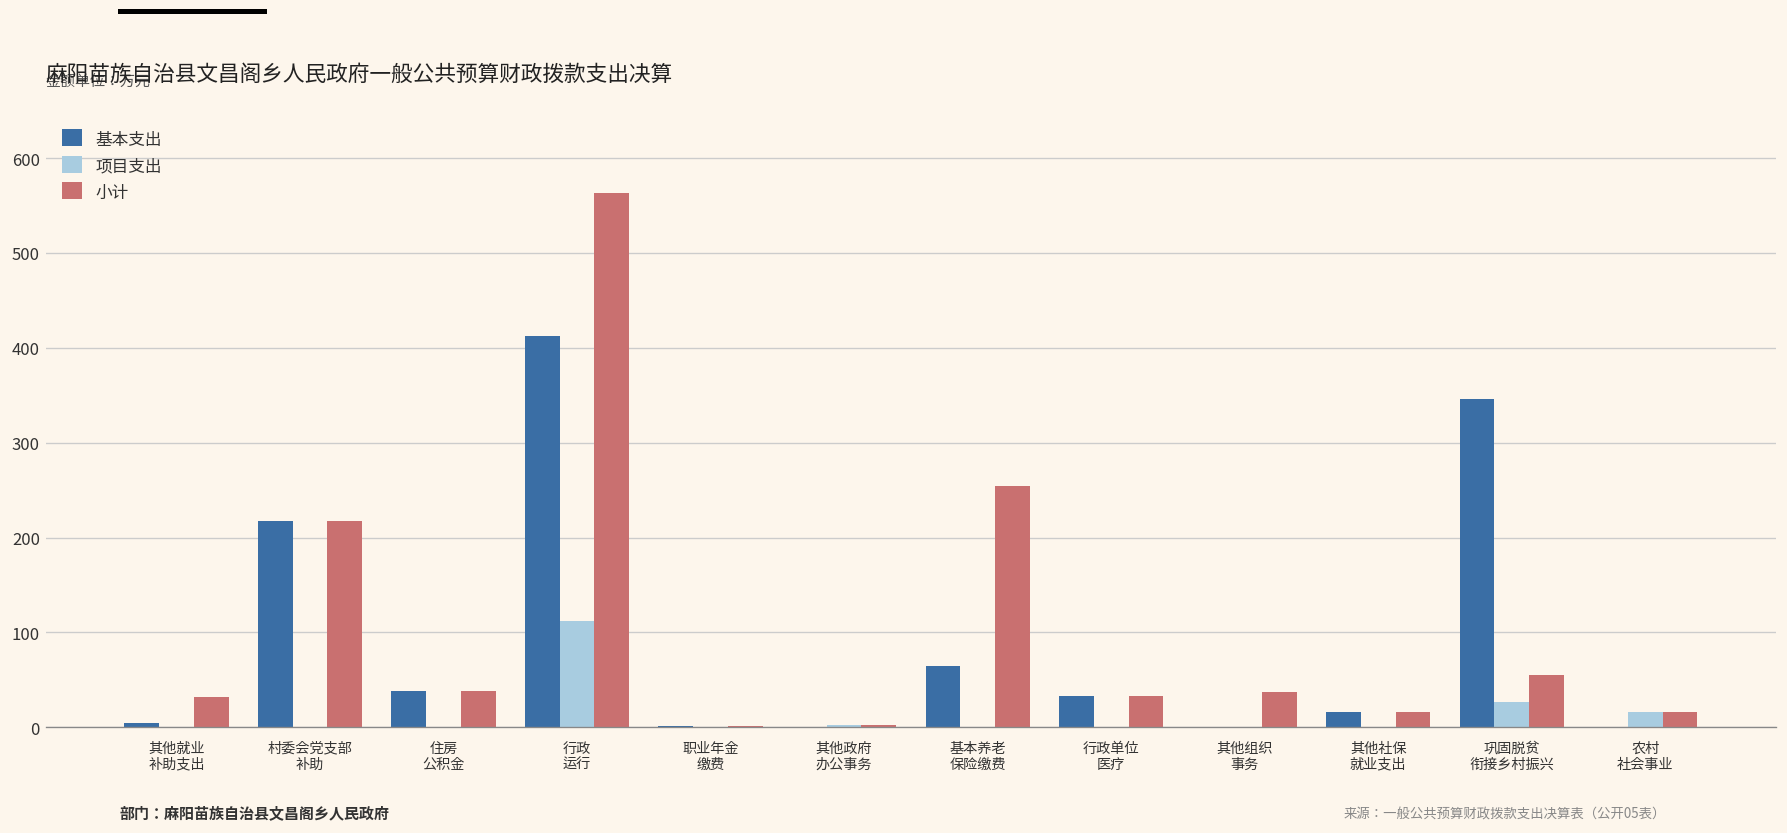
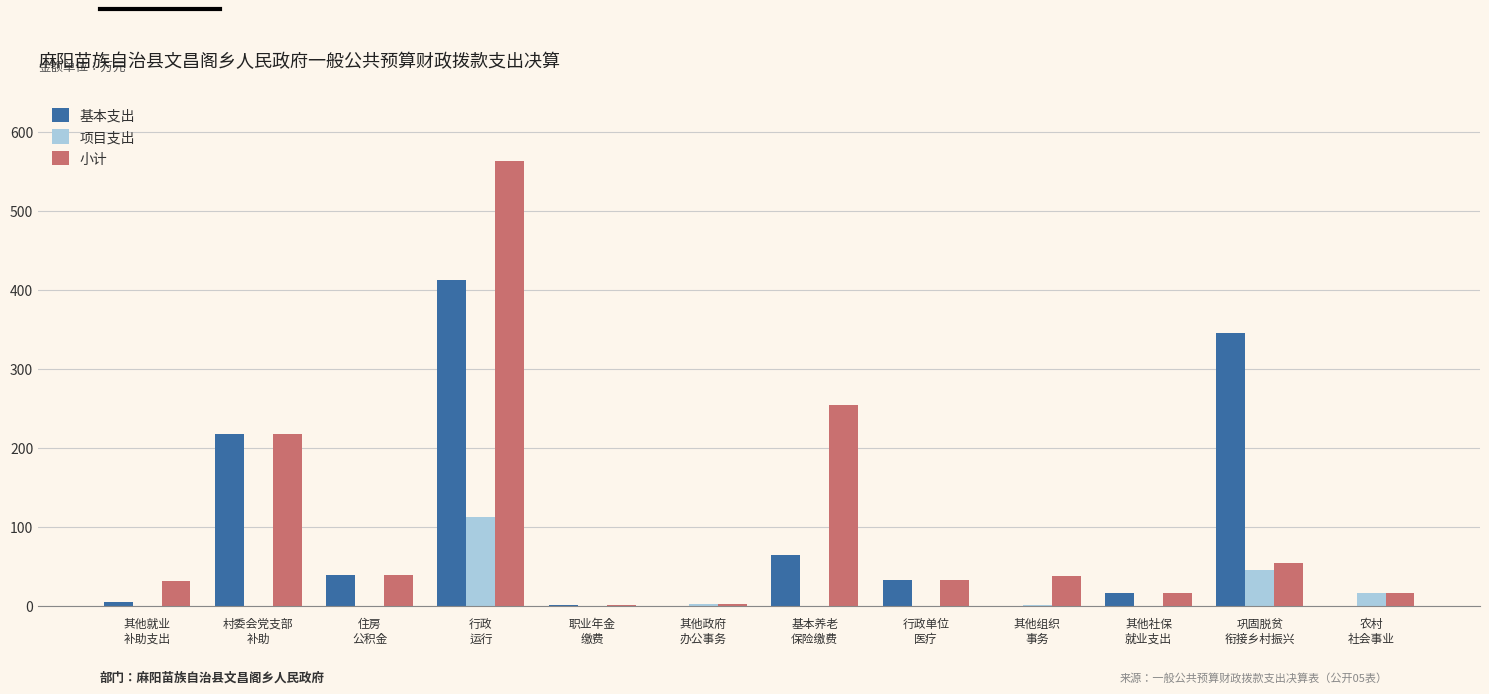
  {
    "基本支出": {
      "其他就业 补助支出": 0,
      "村委会党支部 补助": 220,
      "住房 公积金": 40,
      "行政 运行": 410,
      "其他政府 办公事务": 0,
      "基本养老 保险缴费": 60,
      "行政单位 医疗": 30,
      "其他组织 事务": 0,
      "其他社保 就业支出": 20,
      "巩固脱贫 衔接乡村振兴": 350,
      "农村 社会事业": 0
    },
    "项目支出": {
      "村委会党支部 补助": 0,
      "住房 公积金": 0,
      "行政 运行": 110,
      "职业年金 缴费": 0,
      "基本养老 保险缴费": 0,
      "行政单位 医疗": 0,
      "其他社保 就业支出": 0,
-     "巩固脱贫 衔接乡村振兴": 30,
+     "巩固脱贫 衔接乡村振兴": 50,
      "农村 社会事业": 20
    },
    "小计": {
      "其他就业 补助支出": 30,
      "村委会党支部 补助": 220,
      "住房 公积金": 40,
      "行政 运行": 560,
      "基本养老 保险缴费": 250,
      "行政单位 医疗": 30,
      "其他组织 事务": 40,
      "其他社保 就业支出": 20,
      "巩固脱贫 衔接乡村振兴": 50,
      "农村 社会事业": 20
    }
  }
